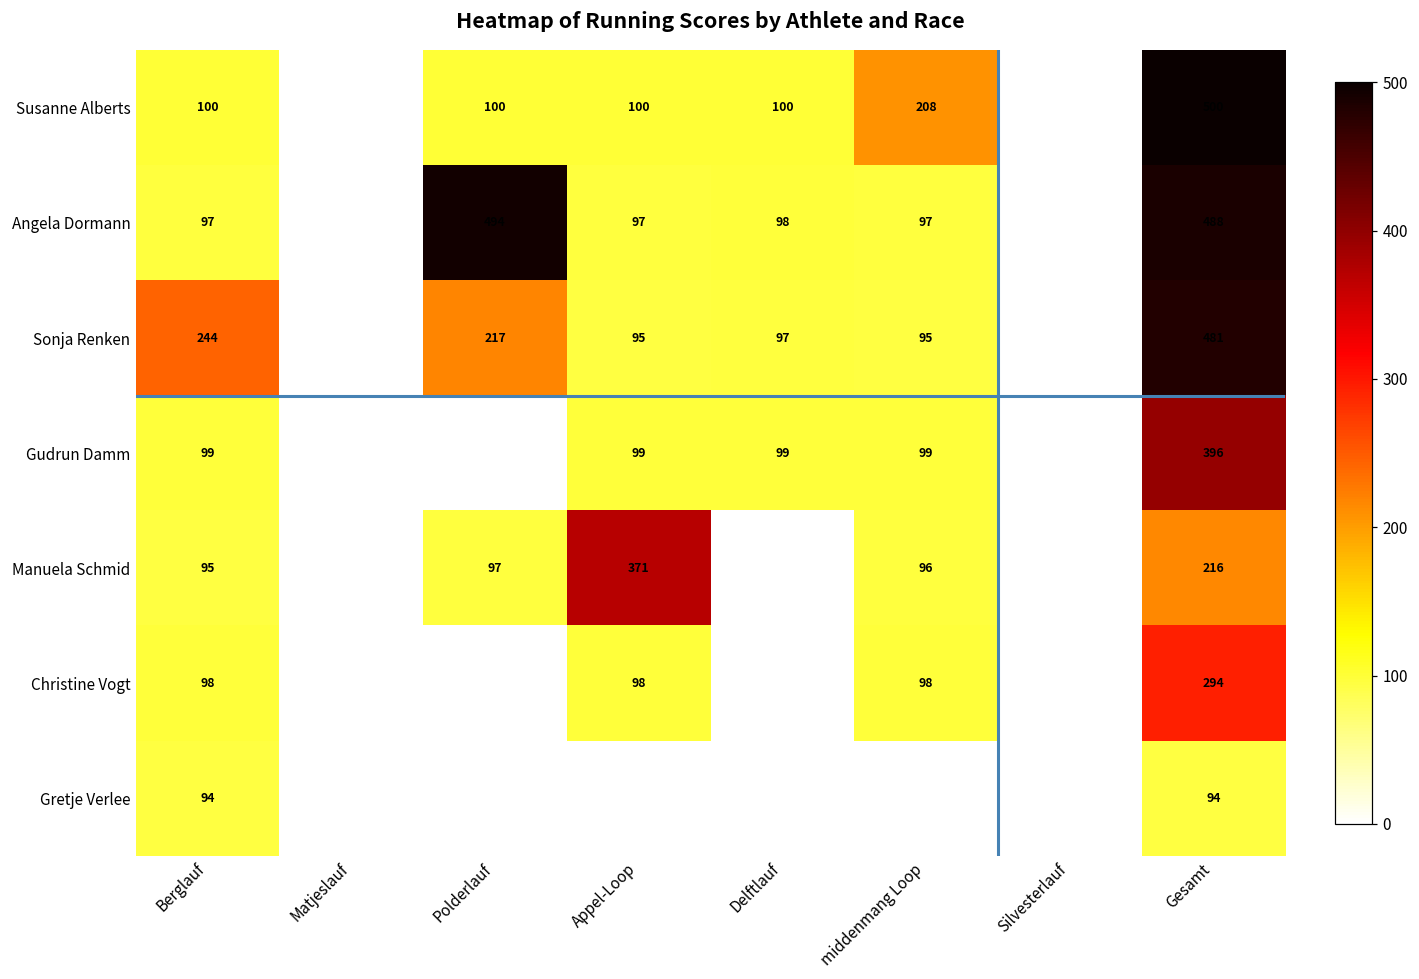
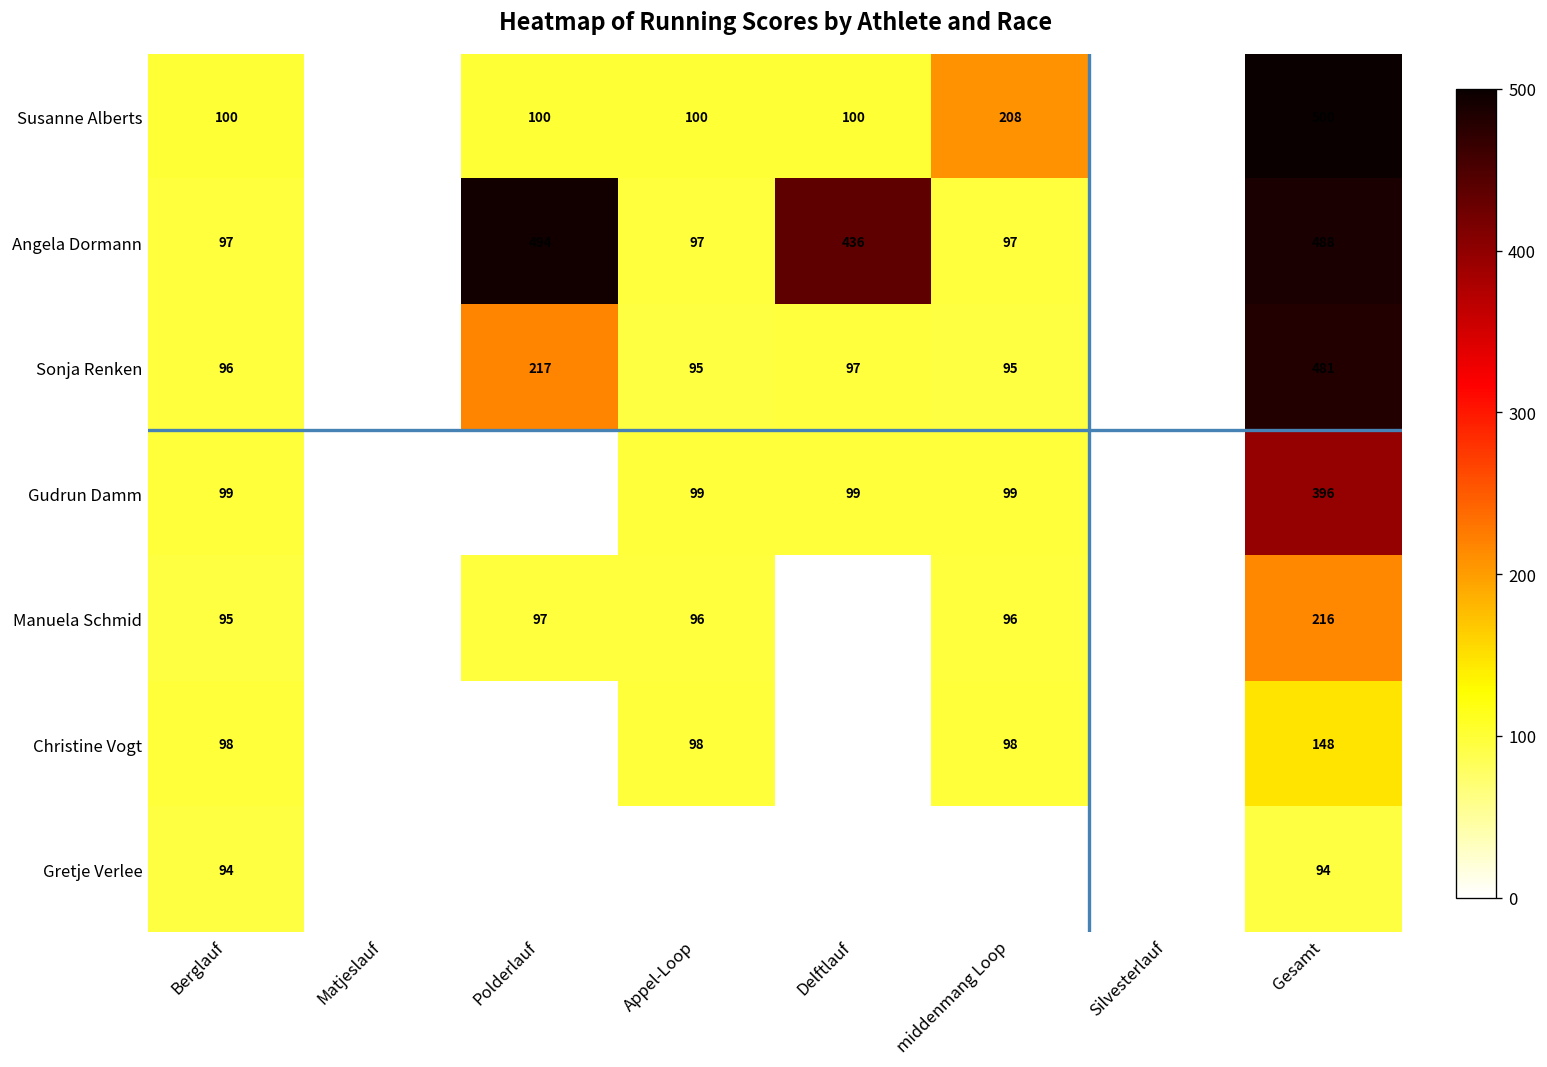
  {
    "Susanne Alberts": {
      "Berglauf": 100,
      "Polderlauf": 100,
      "Appel-Loop": 100,
      "Delftlauf": 100,
      "middenmang Loop": 208
    },
    "Angela Dormann": {
      "Berglauf": 97,
      "Appel-Loop": 97,
-     "Delftlauf": 98,
+     "Delftlauf": 436,
      "middenmang Loop": 97
    },
    "Sonja Renken": {
-     "Berglauf": 244,
+     "Berglauf": 96,
      "Polderlauf": 217,
      "Appel-Loop": 95,
      "Delftlauf": 97,
      "middenmang Loop": 95
    },
    "Gudrun Damm": {
      "Berglauf": 99,
      "Appel-Loop": 99,
      "Delftlauf": 99,
      "middenmang Loop": 99,
      "Gesamt": 396
    },
    "Manuela Schmid": {
      "Berglauf": 95,
      "Polderlauf": 97,
-     "Appel-Loop": 371,
+     "Appel-Loop": 96,
      "middenmang Loop": 96,
      "Gesamt": 216
    },
    "Christine Vogt": {
      "Berglauf": 98,
      "Appel-Loop": 98,
      "middenmang Loop": 98,
-     "Gesamt": 294
+     "Gesamt": 148
    },
    "Gretje Verlee": {
      "Berglauf": 94,
      "Gesamt": 94
    }
  }
